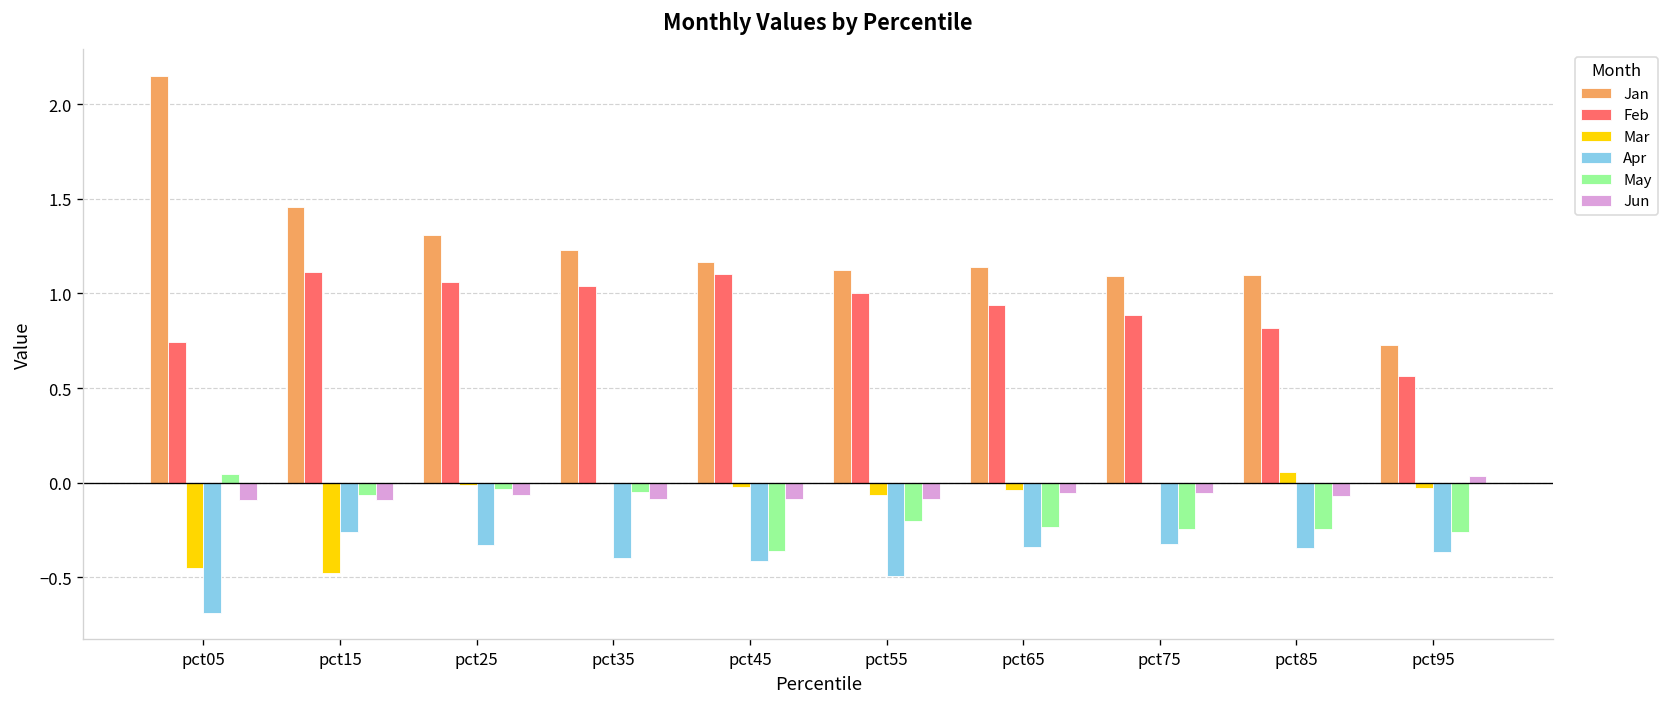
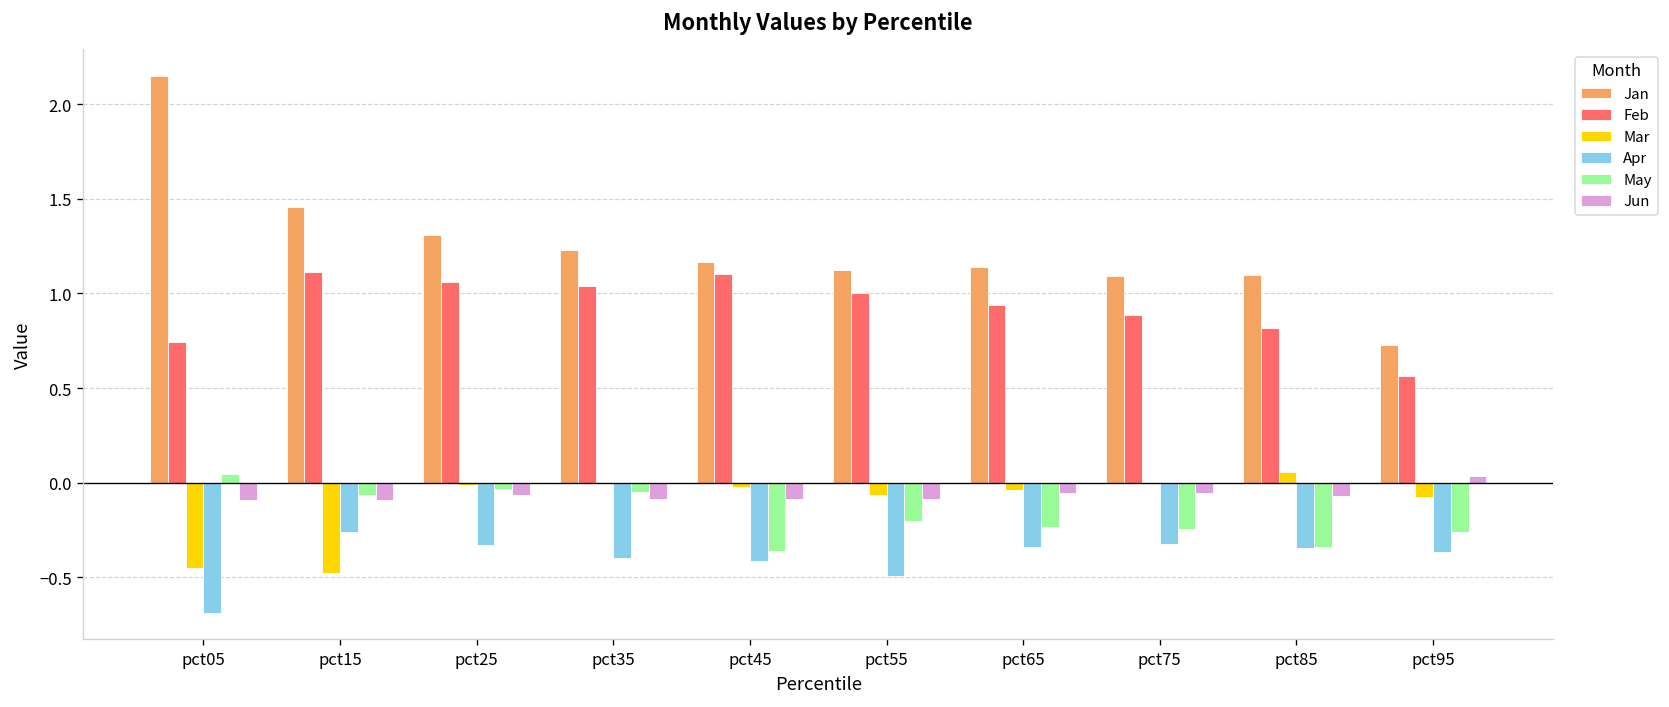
  {
    "Mar": {
      "pct05": -0.45,
      "pct15": -0.48,
      "pct45": -0.02,
      "pct55": -0.06,
      "pct65": -0.04,
      "pct85": 0.06,
-     "pct95": -0.03
+     "pct95": -0.08
    },
    "Apr": {
      "pct05": -0.69,
      "pct15": -0.26,
      "pct25": -0.33,
      "pct35": -0.40,
      "pct45": -0.41,
      "pct55": -0.49,
      "pct65": -0.34,
      "pct75": -0.32,
      "pct85": -0.35,
      "pct95": -0.37
    },
    "May": {
      "pct05": 0.05,
      "pct15": -0.07,
      "pct25": -0.03,
      "pct35": -0.05,
      "pct45": -0.36,
      "pct55": -0.20,
      "pct65": -0.23,
      "pct75": -0.24,
-     "pct85": -0.25,
+     "pct85": -0.34,
      "pct95": -0.26
    },
    "Jun": {
      "pct05": -0.09,
      "pct15": -0.09,
      "pct25": -0.07,
      "pct35": -0.09,
      "pct45": -0.09,
      "pct55": -0.09,
      "pct65": -0.05,
      "pct75": -0.06,
      "pct85": -0.07,
      "pct95": 0.03
    }
  }
